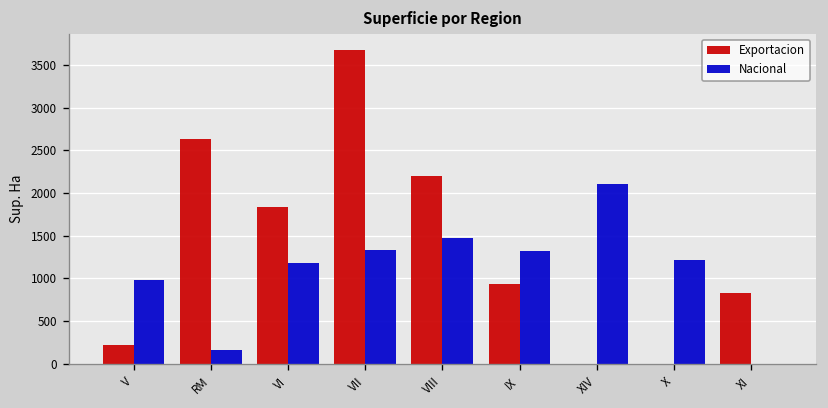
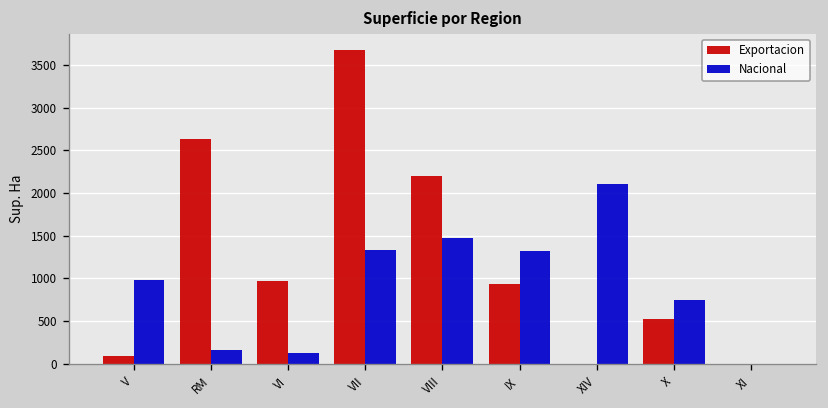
  {
    "Exportacion": {
-     "V": 200,
+     "V": 100,
      "RM": 2600,
-     "VI": 1800,
+     "VI": 1000,
      "VII": 3700,
      "VIII": 2200,
      "IX": 900,
      "XIV": 0,
-     "X": 0,
-     "XI": 800
+     "X": 500,
+     "XI": 0
    },
    "Nacional": {
      "V": 1000,
      "RM": 200,
-     "VI": 1200,
+     "VI": 100,
      "VII": 1300,
      "VIII": 1500,
      "IX": 1300,
      "XIV": 2100,
-     "X": 1200
+     "X": 800
    }
  }
